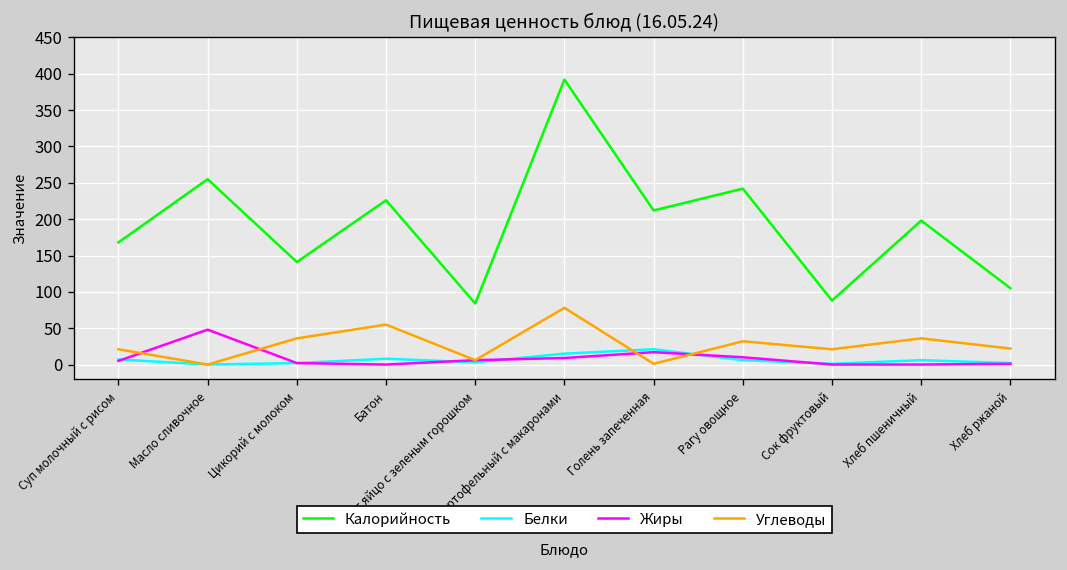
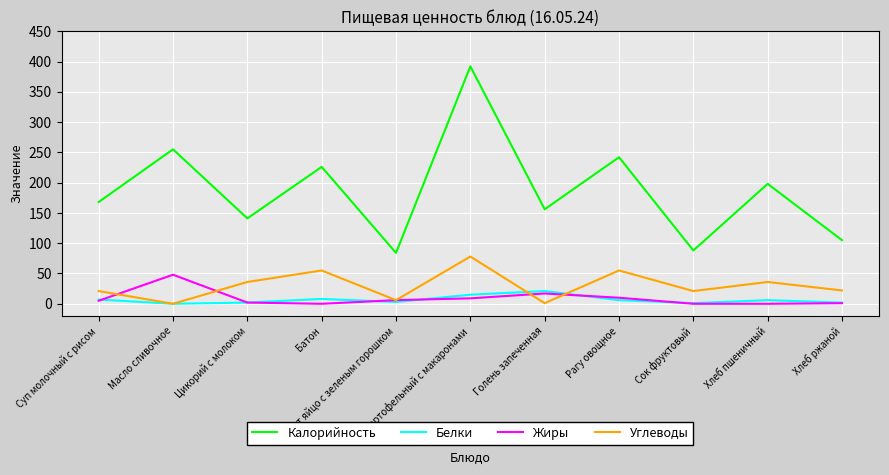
  {
    "Калорийность": {
      "Суп молочный с рисом": 170,
      "Масло сливочное": 260,
      "Цикорий с молоком": 140,
      "Батон": 230,
      "Салат яйцо с зеленым горошком": 80,
      "Суп картофельный с макаронами": 390,
-     "Голень запеченная": 210,
+     "Голень запеченная": 160,
      "Рагу овощное": 240,
      "Сок фруктовый": 90,
      "Хлеб пшеничный": 200,
      "Хлеб ржаной": 110
    },
    "Белки": {
      "Батон": 10,
      "Суп картофельный с макаронами": 20,
      "Хлеб пшеничный": 10
    },
    "Жиры": {
      "Масло сливочное": 50,
      "Батон": 0,
      "Суп картофельный с макаронами": 10,
      "Хлеб пшеничный": 0
    },
    "Углеводы": {
      "Суп молочный с рисом": 20,
      "Цикорий с молоком": 40,
      "Батон": 60,
      "Суп картофельный с макаронами": 80,
      "Голень запеченная": 0,
-     "Рагу овощное": 30,
+     "Рагу овощное": 60,
      "Сок фруктовый": 20,
      "Хлеб пшеничный": 40,
      "Хлеб ржаной": 20
    }
  }
